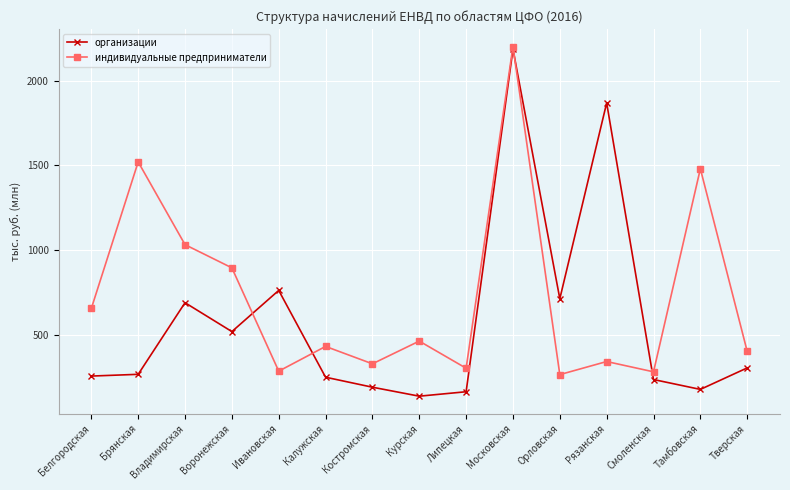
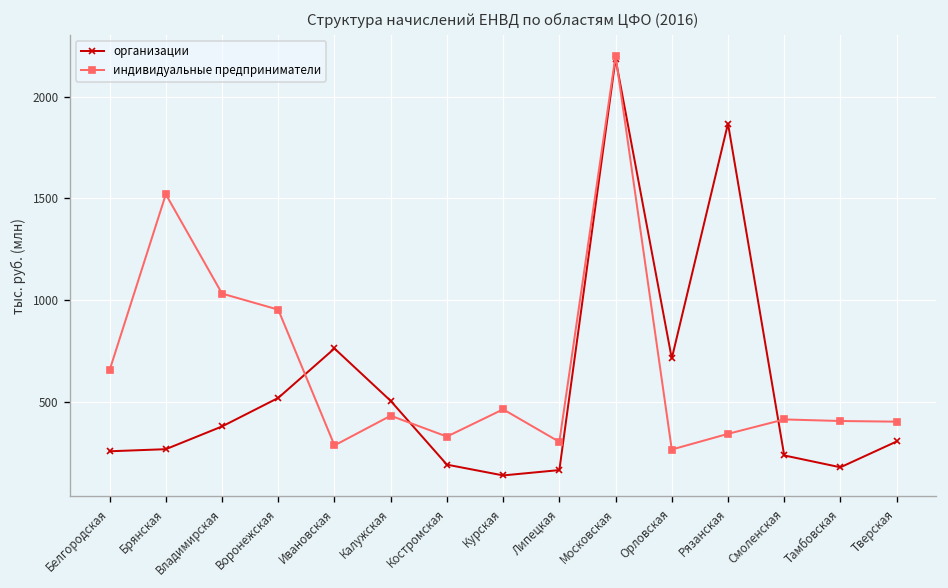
  {
    "организации": {
      "Белгородская": 260,
      "Брянская": 270,
-     "Владимирская": 690,
+     "Владимирская": 380,
      "Воронежская": 520,
      "Ивановская": 760,
-     "Калужская": 250,
+     "Калужская": 500,
      "Костромская": 190,
      "Курская": 140,
      "Липецкая": 160,
      "Московская": 2190,
      "Орловская": 710,
      "Рязанская": 1870,
      "Смоленская": 230,
      "Тамбовская": 180,
      "Тверская": 300
    },
    "индивидуальные предприниматели": {
      "Белгородская": 650,
      "Брянская": 1520,
      "Владимирская": 1030,
-     "Воронежская": 890,
+     "Воронежская": 950,
      "Ивановская": 280,
      "Калужская": 430,
      "Костромская": 330,
      "Курская": 460,
      "Липецкая": 300,
      "Московская": 2200,
      "Орловская": 260,
      "Рязанская": 340,
-     "Смоленская": 280,
-     "Тамбовская": 1480,
+     "Смоленская": 410,
+     "Тамбовская": 400,
      "Тверская": 400
    }
  }
